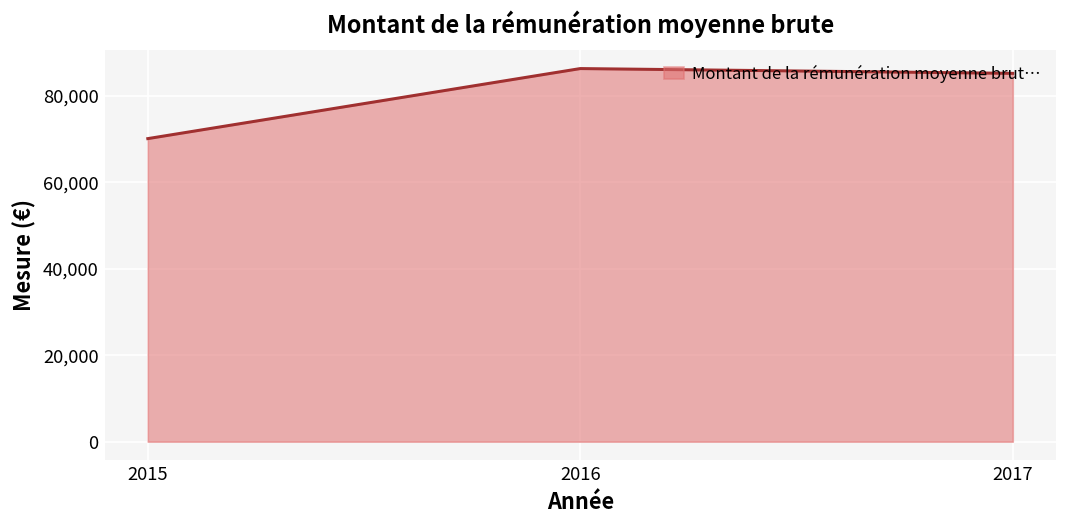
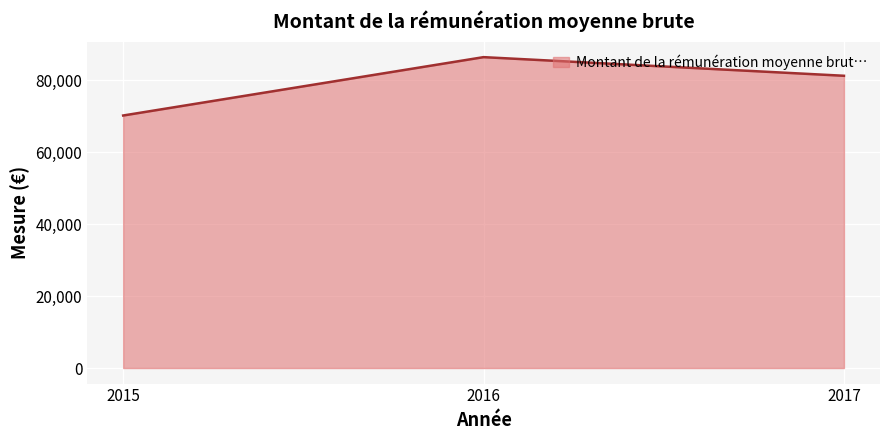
  {
    "2015": "70,000",
    "2016": "86,000",
-   "2017": "85,000"
+   "2017": "81,000"
  }
